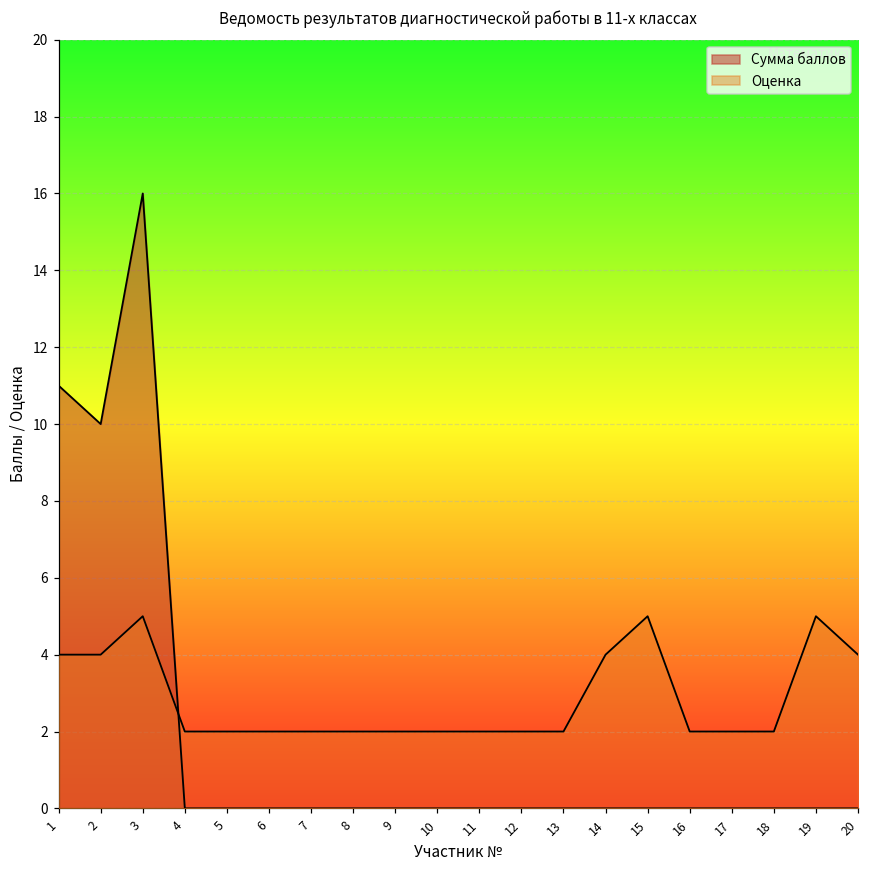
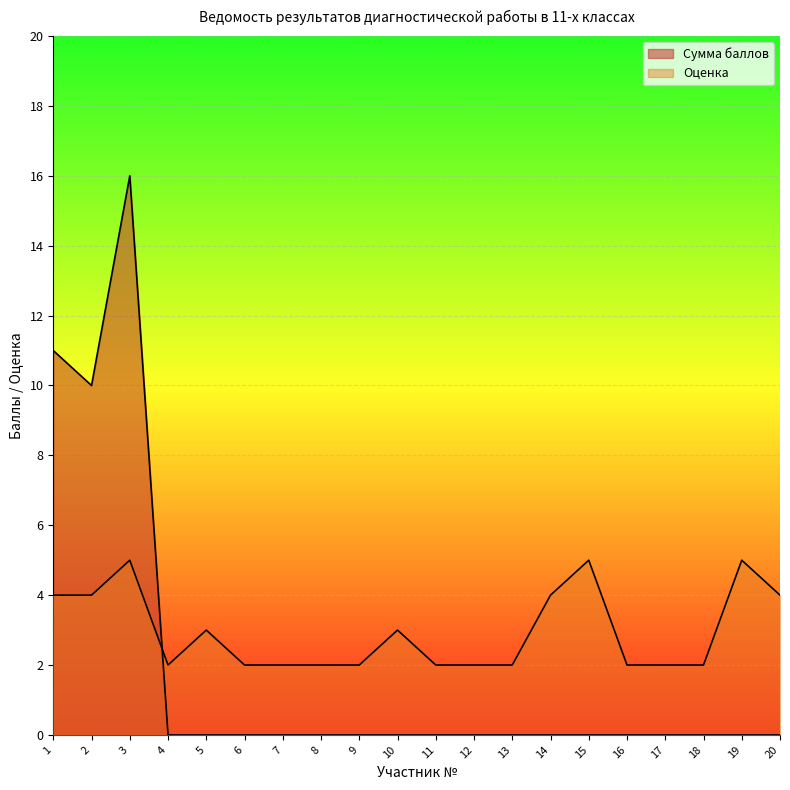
  {
    "Сумма баллов": {
      "1": 11,
      "2": 10,
      "3": 16,
      "4": 0,
      "5": 0,
      "6": 0,
      "7": 0,
      "8": 0,
      "9": 0,
      "10": 0,
      "11": 0,
      "12": 0,
      "13": 0,
      "14": 0,
      "15": 0,
      "16": 0,
      "17": 0,
      "18": 0,
      "19": 0,
      "20": 0
    },
    "Оценка": {
      "1": 4,
      "2": 4,
      "3": 5,
      "4": 2,
-     "5": 2,
+     "5": 3,
      "6": 2,
      "7": 2,
      "8": 2,
      "9": 2,
-     "10": 2,
+     "10": 3,
      "11": 2,
      "12": 2,
      "13": 2,
      "14": 4,
      "15": 5,
      "16": 2,
      "17": 2,
      "18": 2,
      "19": 5,
      "20": 4
    }
  }
